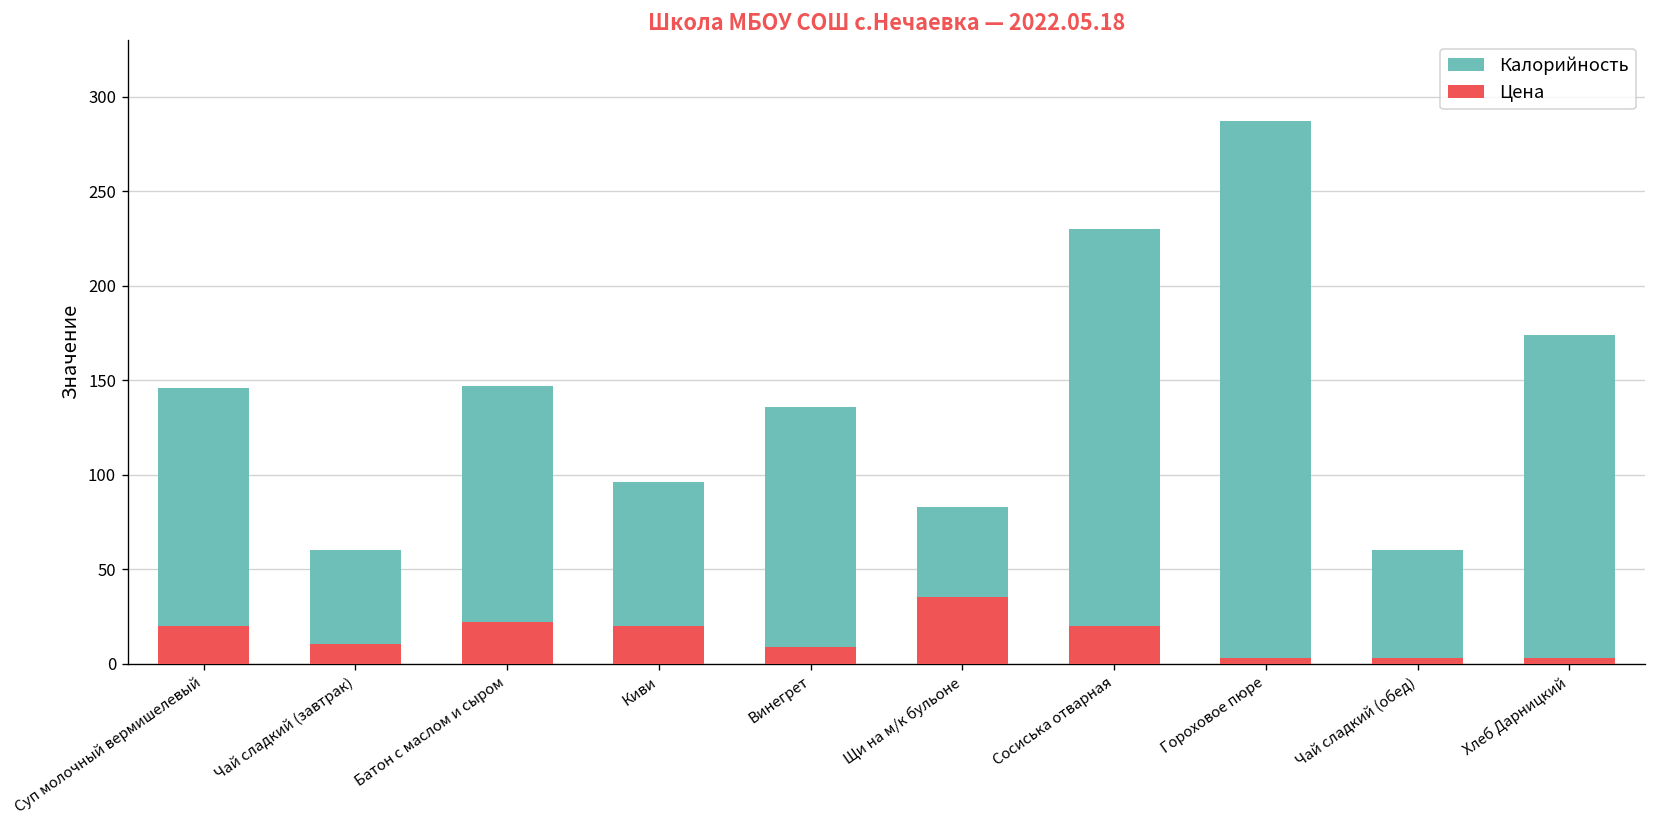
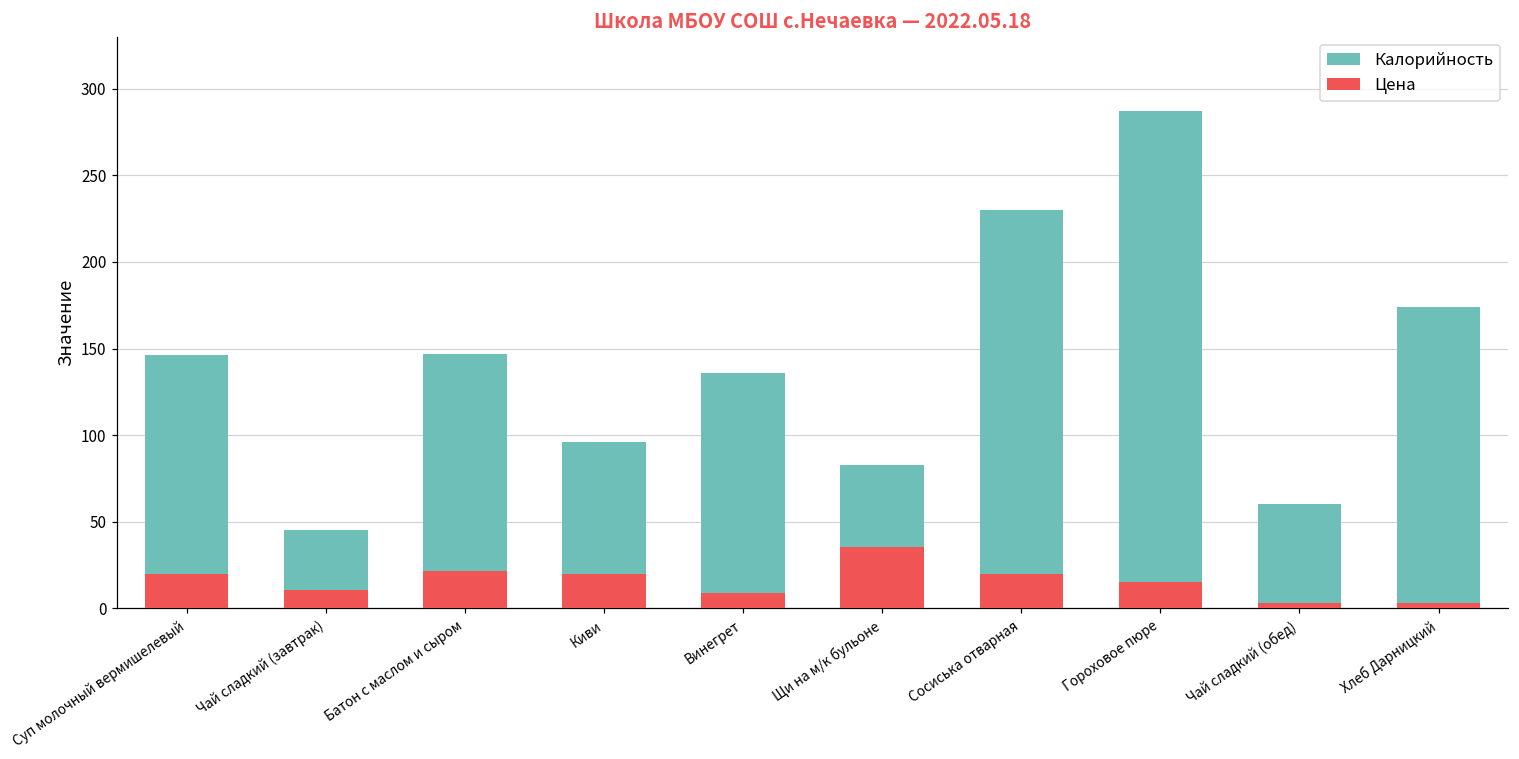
  {
    "Калорийность": {
      "Суп молочный вермишелевый": 146,
-     "Чай сладкий (завтрак)": 60,
+     "Чай сладкий (завтрак)": 45,
      "Батон с маслом и сыром": 147,
      "Киви": 96,
      "Винегрет": 136,
      "Щи на м/к бульоне": 83,
      "Сосиська отварная": 230,
      "Гороховое пюре": 287,
      "Чай сладкий (обед)": 60,
      "Хлеб Дарницкий": 174
    },
    "Цена": {
-     "Гороховое пюре": 3
+     "Гороховое пюре": 15
    }
  }
